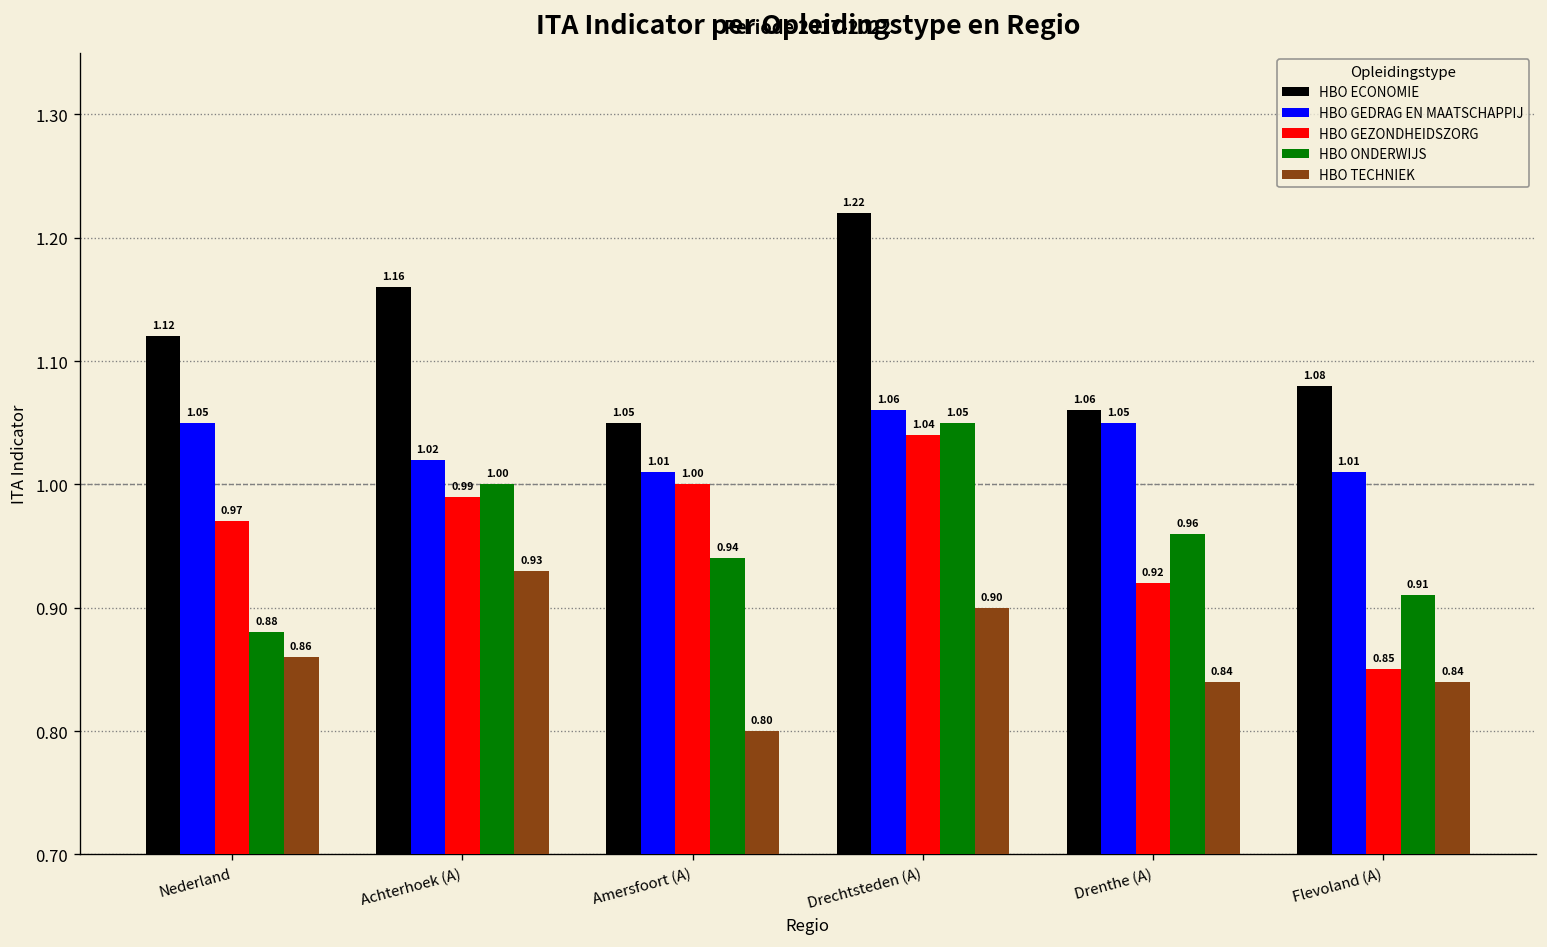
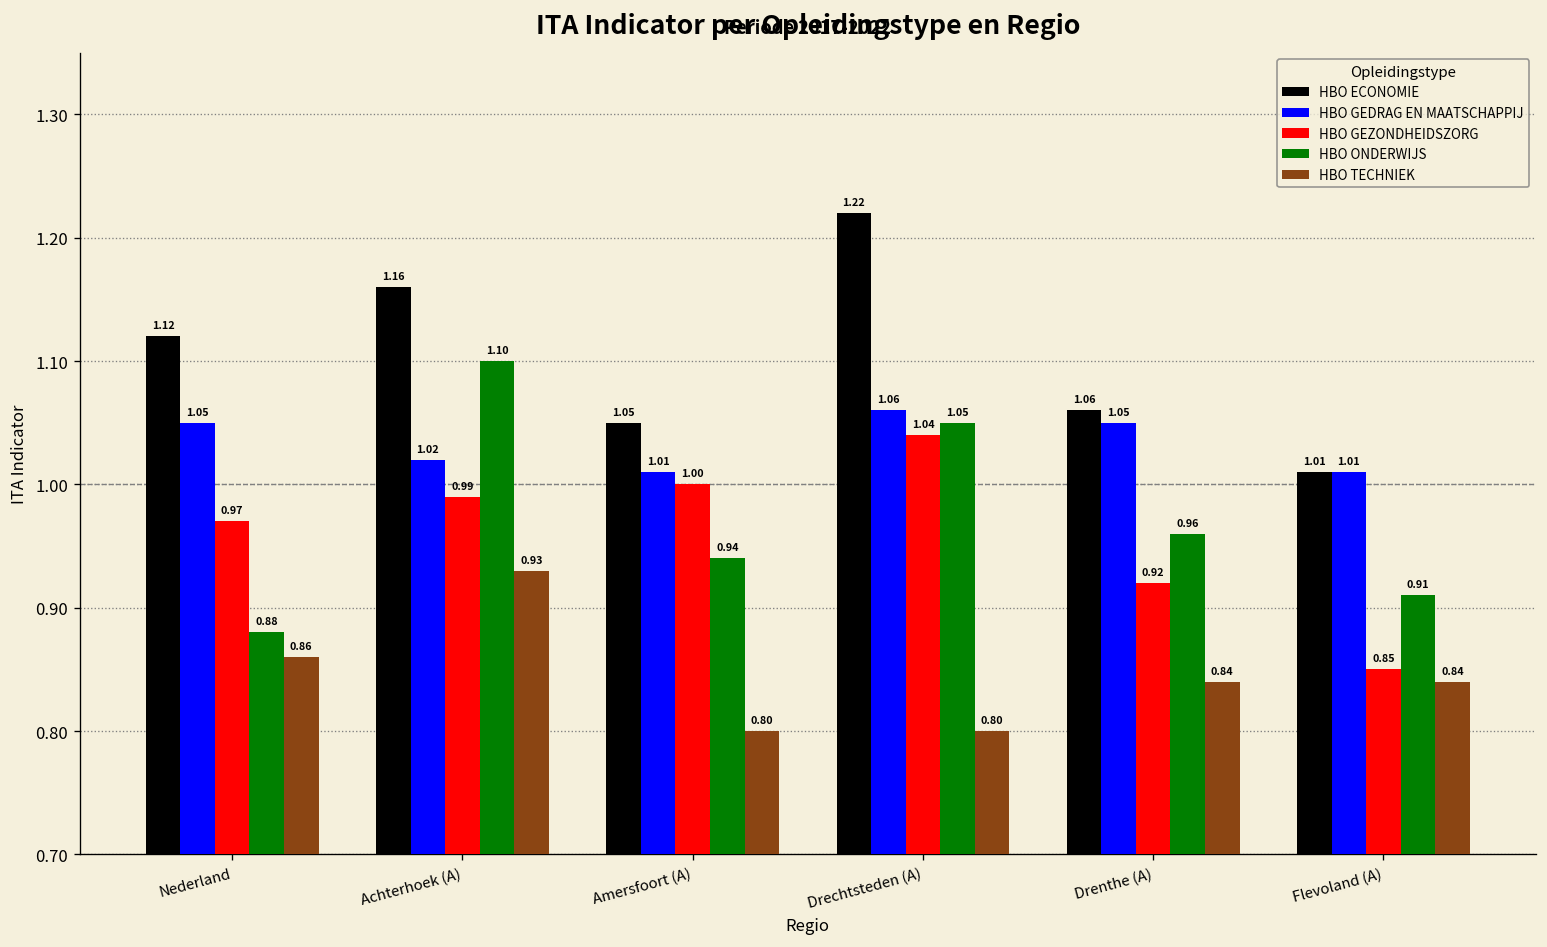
  {
    "HBO ECONOMIE": {
      "Nederland": 1.12,
      "Achterhoek (A)": 1.16,
      "Amersfoort (A)": 1.05,
      "Drechtsteden (A)": 1.22,
      "Drenthe (A)": 1.06,
-     "Flevoland (A)": 1.08
+     "Flevoland (A)": 1.01
    },
    "HBO GEDRAG EN MAATSCHAPPIJ": {
      "Nederland": 1.05,
      "Achterhoek (A)": 1.02,
      "Amersfoort (A)": 1.01,
      "Drechtsteden (A)": 1.06,
      "Drenthe (A)": 1.05,
      "Flevoland (A)": 1.01
    },
    "HBO GEZONDHEIDSZORG": {
      "Nederland": 0.97,
      "Achterhoek (A)": 0.99,
      "Amersfoort (A)": 1.00,
      "Drechtsteden (A)": 1.04,
      "Drenthe (A)": 0.92,
      "Flevoland (A)": 0.85
    },
    "HBO ONDERWIJS": {
      "Nederland": 0.88,
-     "Achterhoek (A)": 1.00,
+     "Achterhoek (A)": 1.10,
      "Amersfoort (A)": 0.94,
      "Drechtsteden (A)": 1.05,
      "Drenthe (A)": 0.96,
      "Flevoland (A)": 0.91
    },
    "HBO TECHNIEK": {
      "Nederland": 0.86,
      "Achterhoek (A)": 0.93,
      "Amersfoort (A)": 0.80,
-     "Drechtsteden (A)": 0.90,
+     "Drechtsteden (A)": 0.80,
      "Drenthe (A)": 0.84,
      "Flevoland (A)": 0.84
    }
  }
